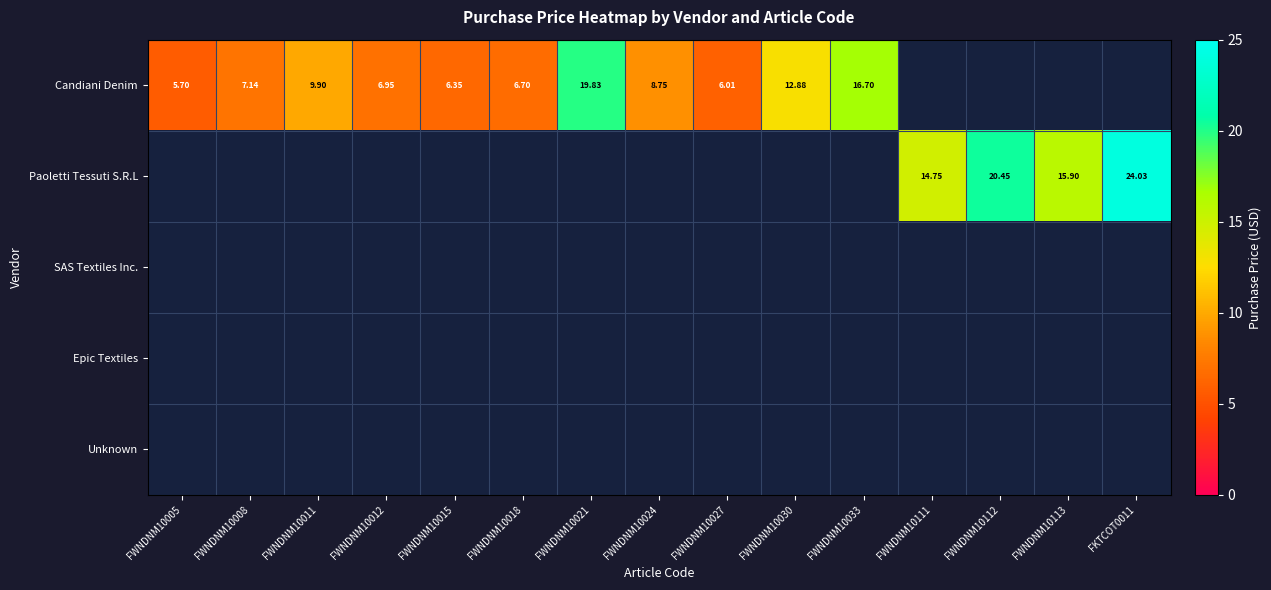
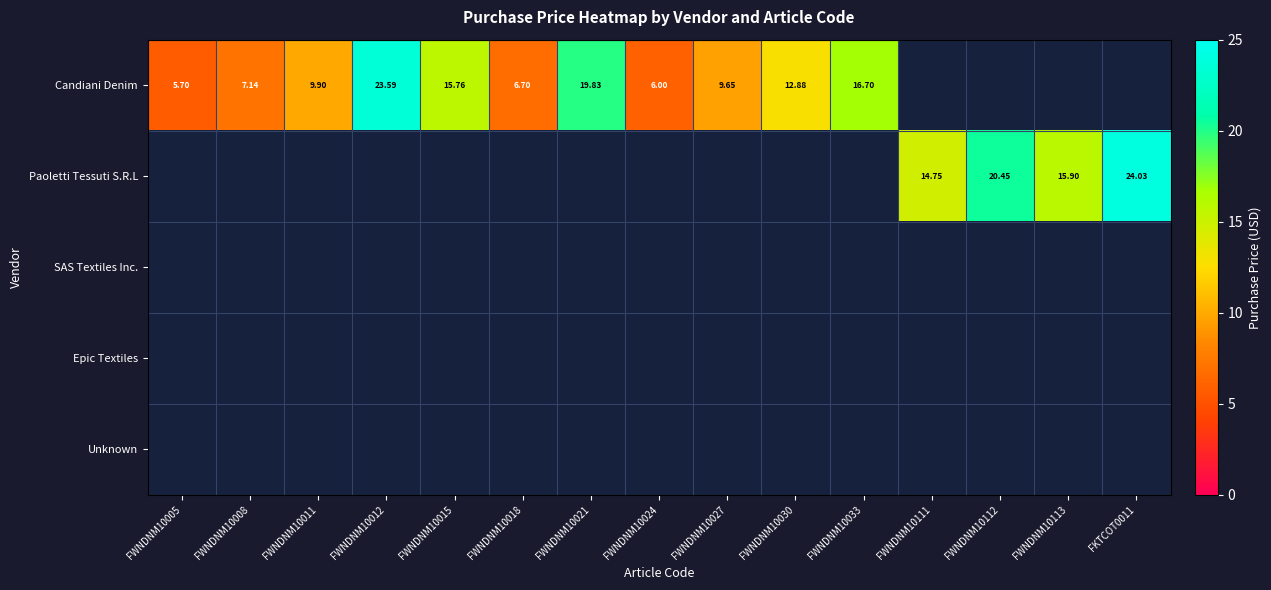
  {
    "Candiani Denim": {
      "FWNDNM10005": 5.70,
      "FWNDNM10008": 7.14,
      "FWNDNM10011": 9.90,
-     "FWNDNM10012": 6.95,
-     "FWNDNM10015": 6.35,
+     "FWNDNM10012": 23.59,
+     "FWNDNM10015": 15.76,
      "FWNDNM10018": 6.70,
      "FWNDNM10021": 19.83,
-     "FWNDNM10024": 8.75,
-     "FWNDNM10027": 6.01,
+     "FWNDNM10024": 6.00,
+     "FWNDNM10027": 9.65,
      "FWNDNM10030": 12.88,
      "FWNDNM10033": 16.70
    },
    "Paoletti Tessuti S.R.L": {
      "FWNDNM10111": 14.75,
      "FWNDNM10112": 20.45,
      "FWNDNM10113": 15.90,
      "FKTCOT0011": 24.03
    }
  }
